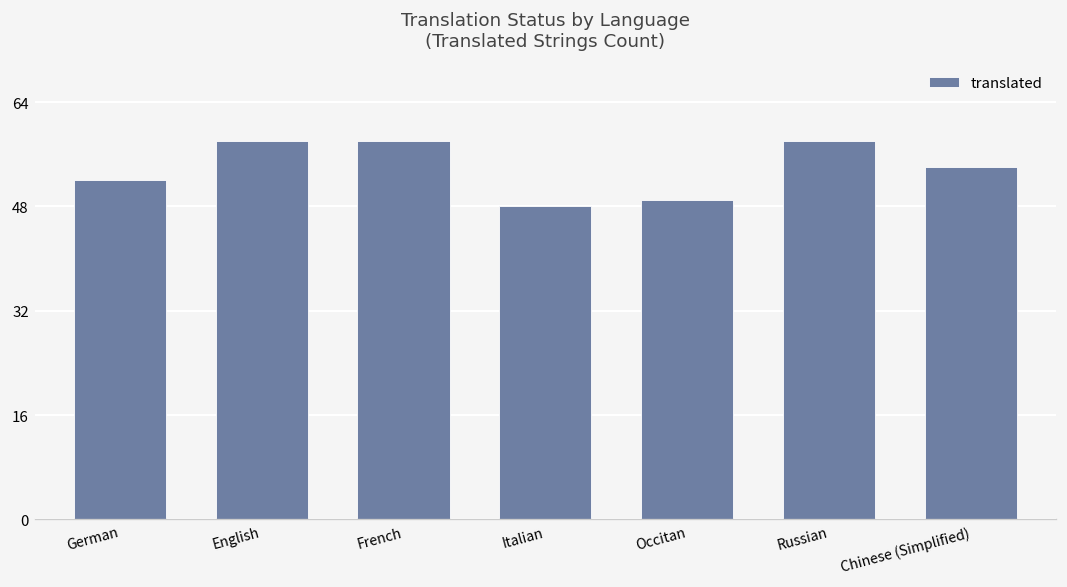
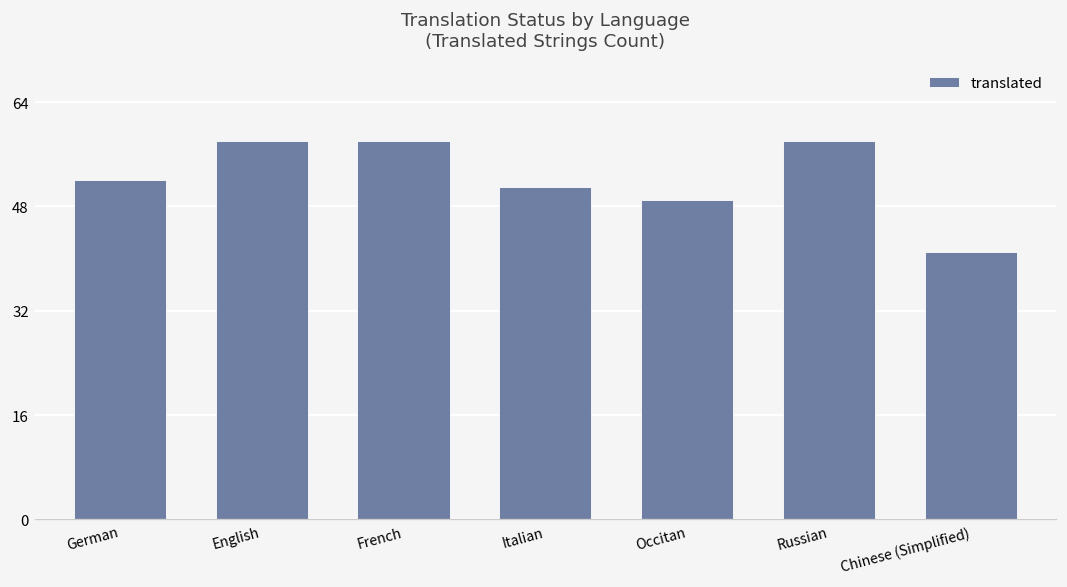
  {
    "German": 52,
    "English": 58,
    "French": 58,
-   "Italian": 48,
+   "Italian": 51,
    "Occitan": 49,
    "Russian": 58,
-   "Chinese (Simplified)": 54
+   "Chinese (Simplified)": 41
  }
